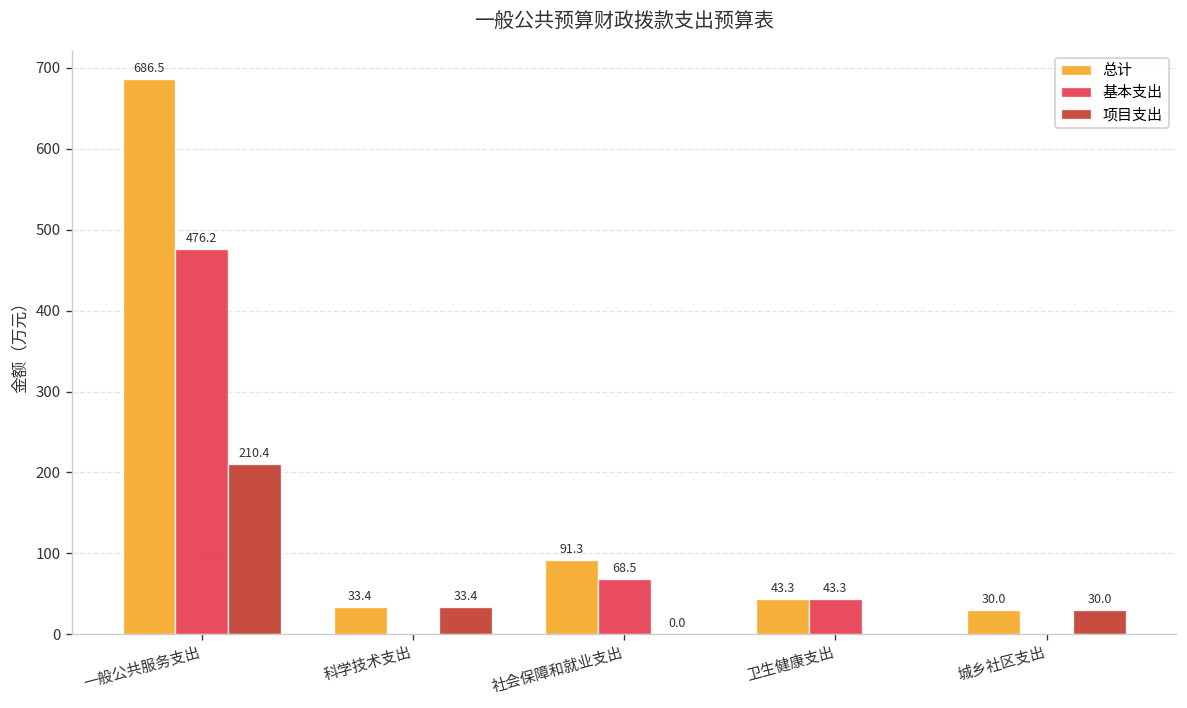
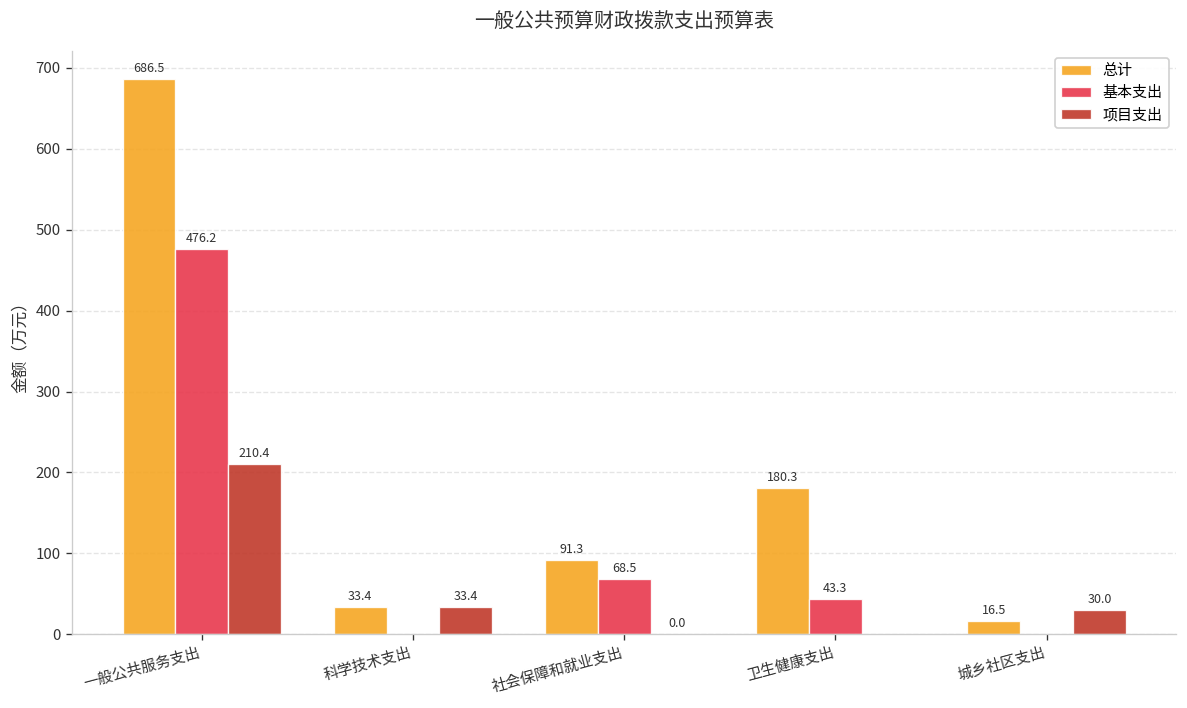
  {
    "总计": {
      "一般公共服务支出": 686.5,
      "科学技术支出": 33.4,
      "社会保障和就业支出": 91.3,
-     "卫生健康支出": 43.3,
-     "城乡社区支出": 30.0
+     "卫生健康支出": 180.3,
+     "城乡社区支出": 16.5
    }
  }
